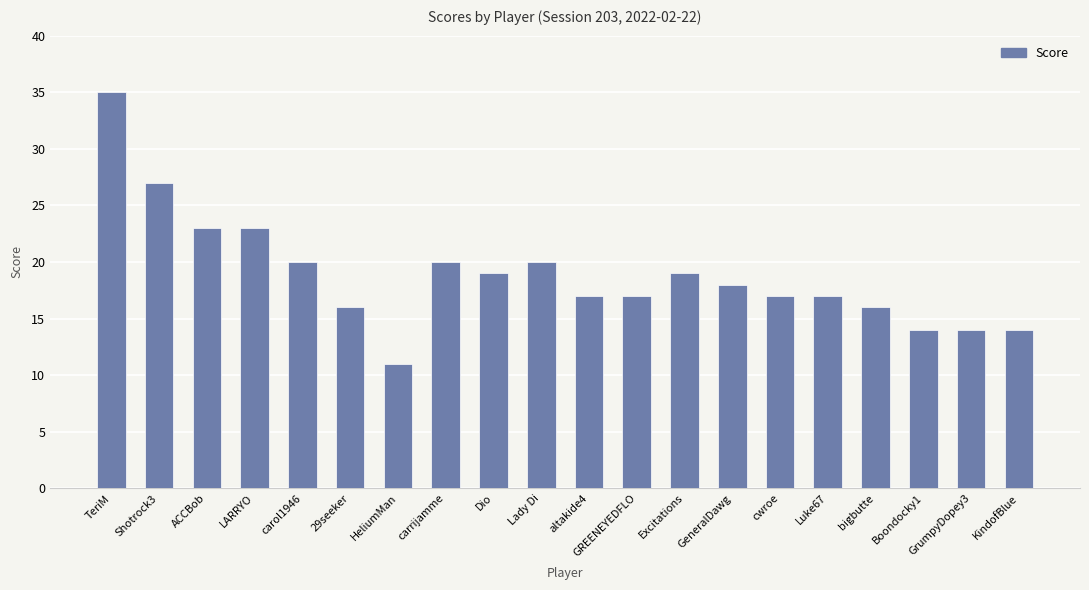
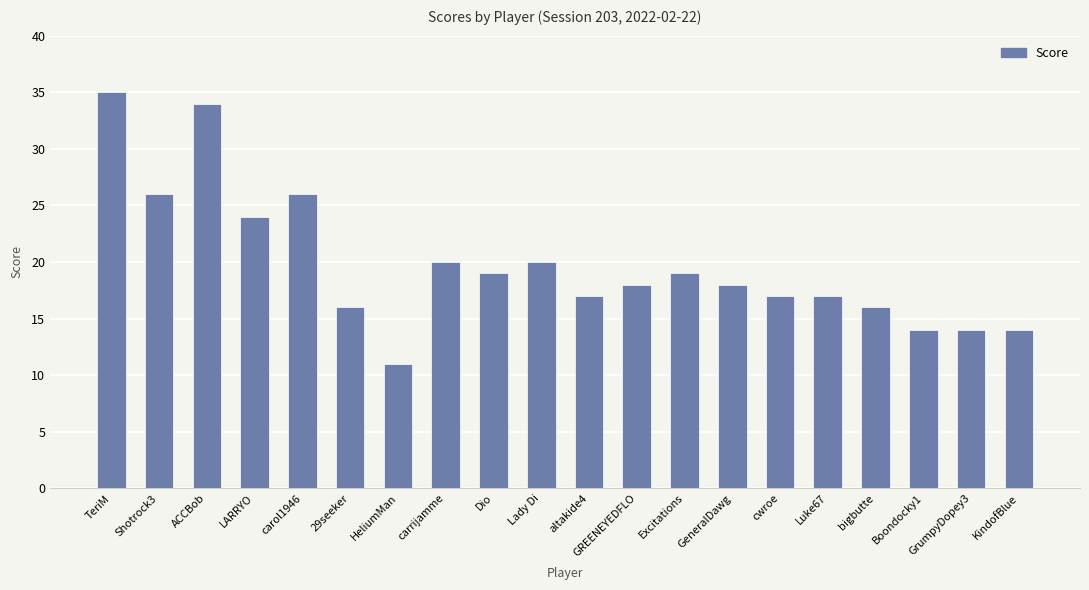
  {
    "TeriM": 35,
-   "Shotrock3": 27,
-   "ACCBob": 23,
-   "LARRYO": 23,
-   "carol1946": 20,
+   "Shotrock3": 26,
+   "ACCBob": 34,
+   "LARRYO": 24,
+   "carol1946": 26,
    "29seeker": 16,
    "HeliumMan": 11,
    "carrijamme": 20,
    "Dio": 19,
    "Lady Di": 20,
    "altakide4": 17,
-   "GREENEYEDFLO": 17,
+   "GREENEYEDFLO": 18,
    "Excitations": 19,
    "GeneralDawg": 18,
    "cwroe": 17,
    "Luke67": 17,
    "bigbutte": 16,
    "Boondocky1": 14,
    "GrumpyDopey3": 14,
    "KindofBlue": 14
  }
